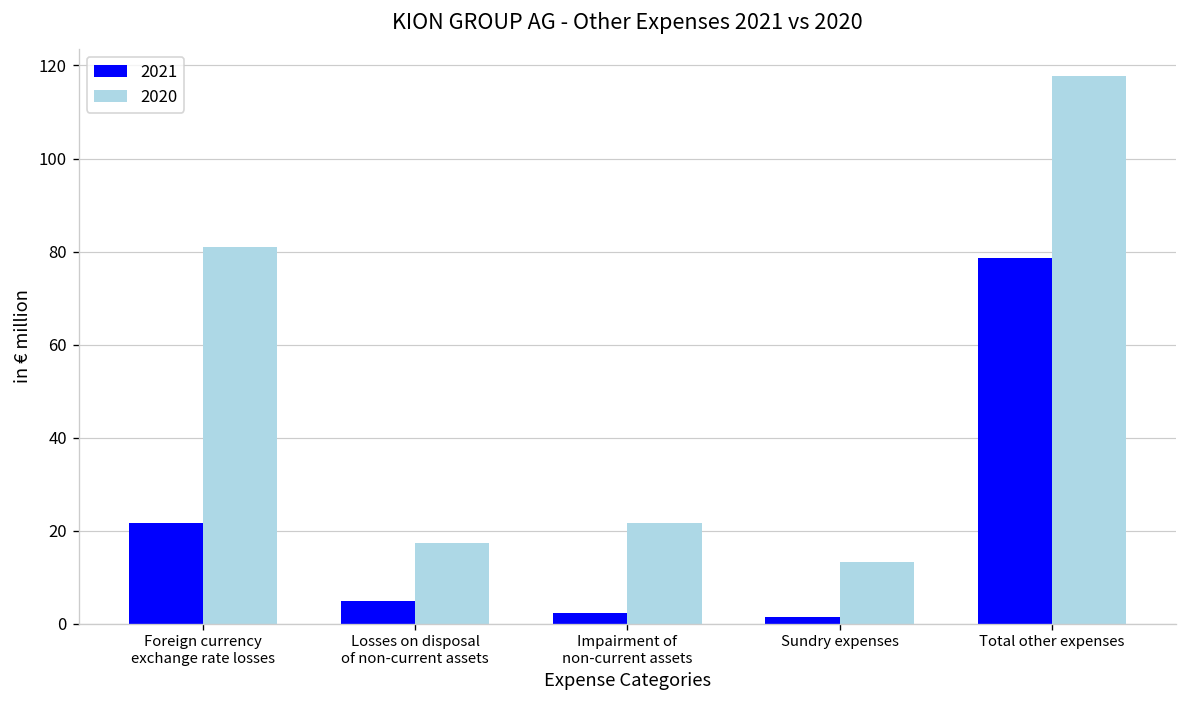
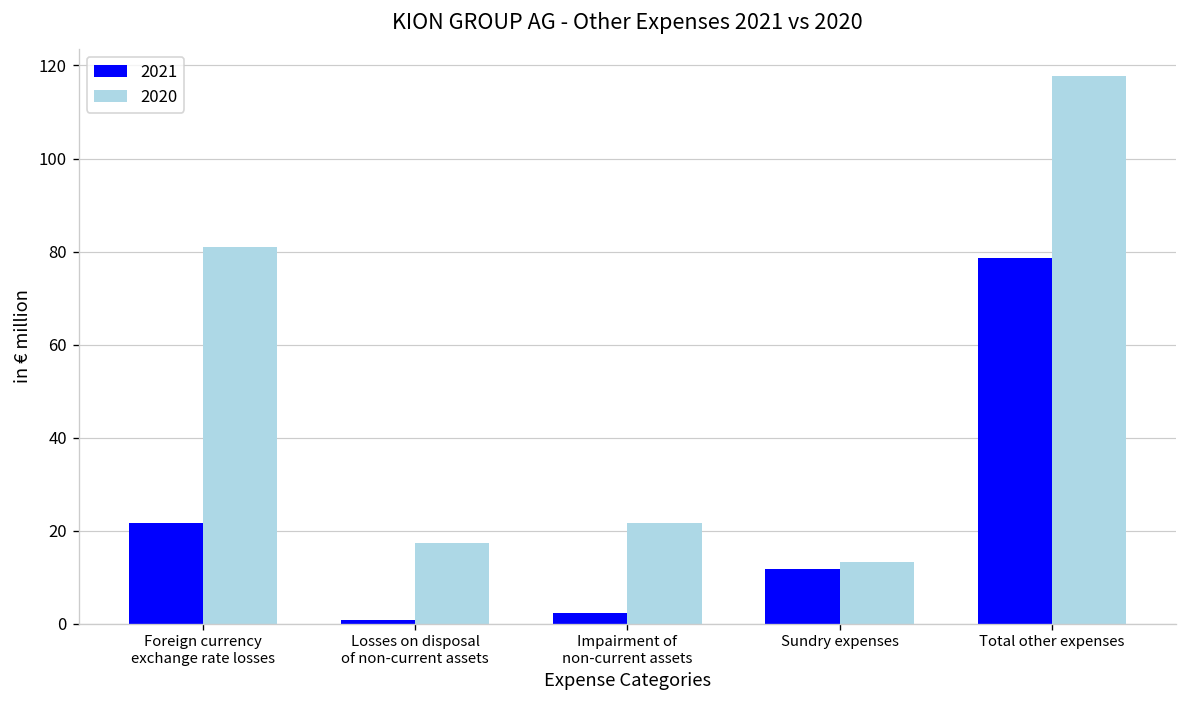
  {
    "2021": {
      "Foreign currency exchange rate losses": 22,
-     "Losses on disposal of non-current assets": 5,
+     "Losses on disposal of non-current assets": 1,
      "Impairment of non-current assets": 2,
-     "Sundry expenses": 1,
+     "Sundry expenses": 12,
      "Total other expenses": 79
    },
    "2020": {
      "Foreign currency exchange rate losses": 81,
      "Losses on disposal of non-current assets": 17,
      "Impairment of non-current assets": 22,
      "Sundry expenses": 13,
      "Total other expenses": 118
    }
  }
